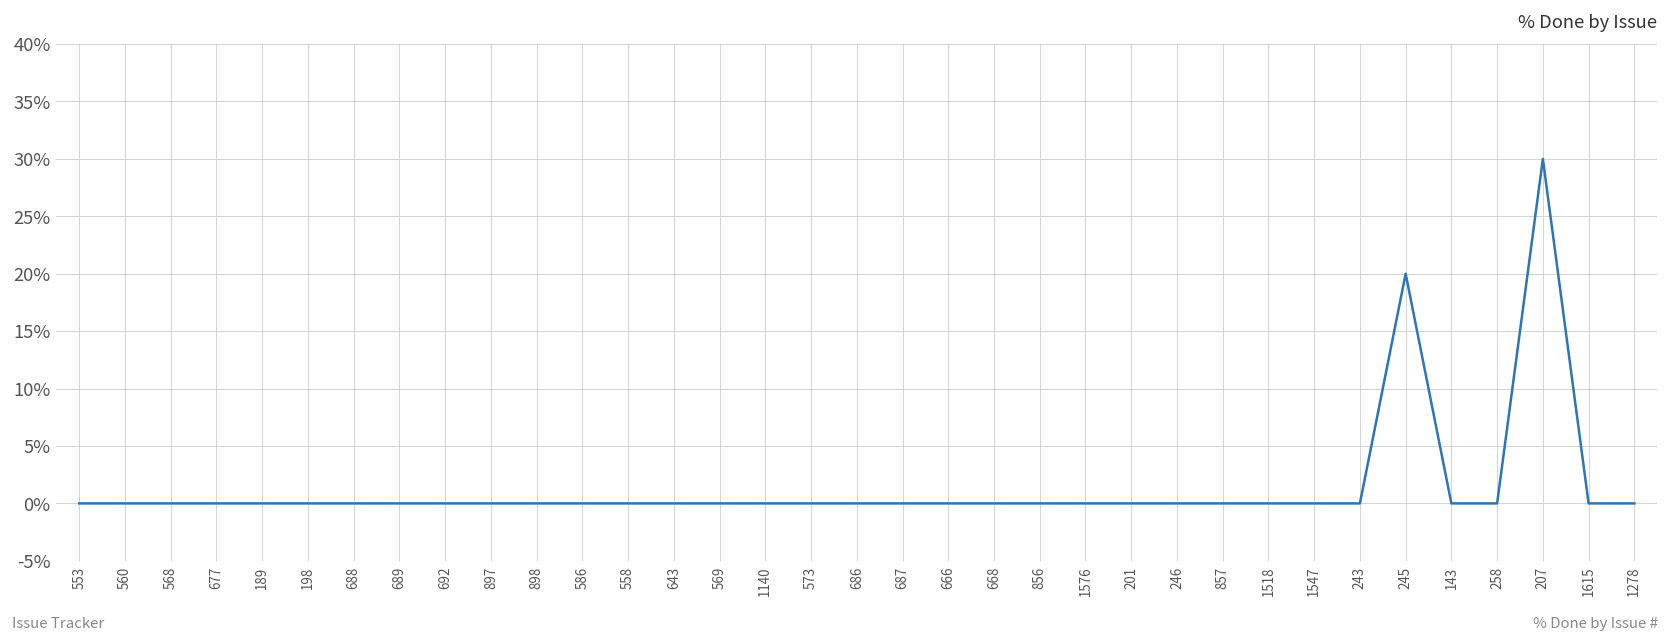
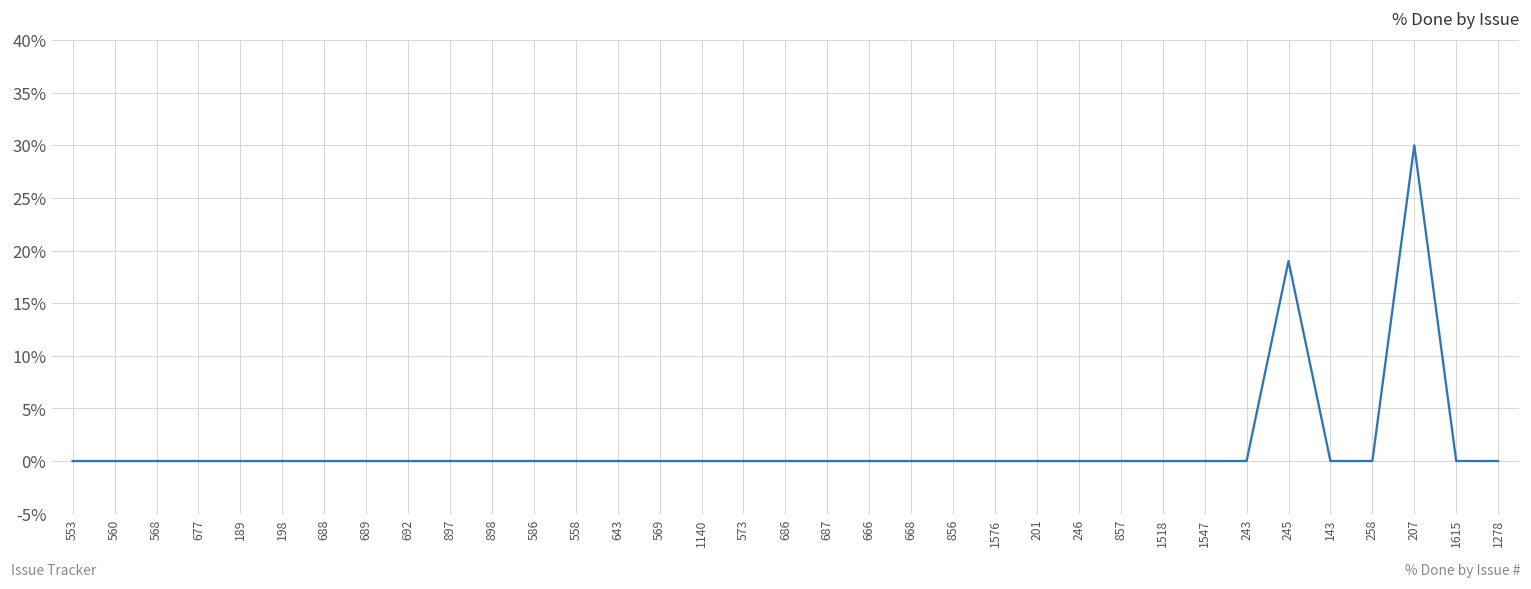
  {
    "553": "0%",
    "560": "0%",
    "568": "0%",
    "677": "0%",
    "189": "0%",
    "198": "0%",
    "688": "0%",
    "689": "0%",
    "692": "0%",
    "897": "0%",
    "898": "0%",
    "586": "0%",
    "558": "0%",
    "643": "0%",
    "569": "0%",
    "1140": "0%",
    "573": "0%",
    "686": "0%",
    "687": "0%",
    "666": "0%",
    "668": "0%",
    "856": "0%",
    "1576": "0%",
    "201": "0%",
    "246": "0%",
    "857": "0%",
    "1518": "0%",
    "1547": "0%",
    "243": "0%",
-   "245": "20%",
+   "245": "19%",
    "143": "0%",
    "258": "0%",
    "207": "30%",
    "1615": "0%",
    "1278": "0%"
  }
